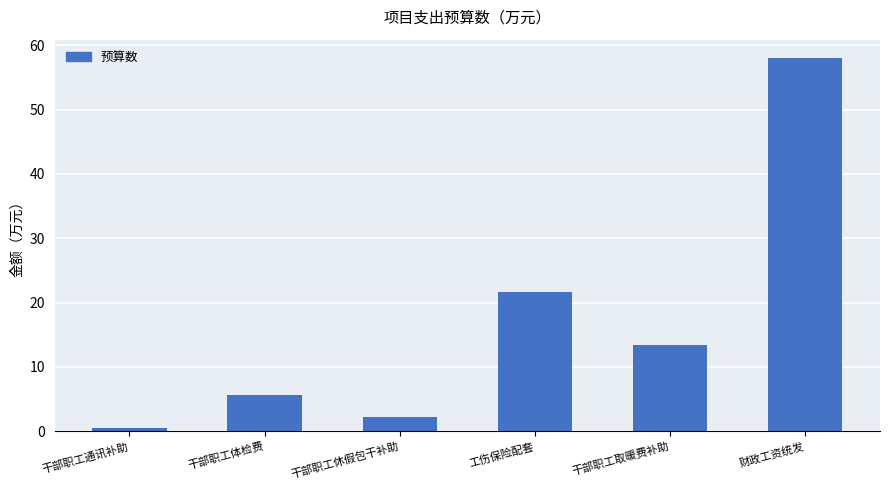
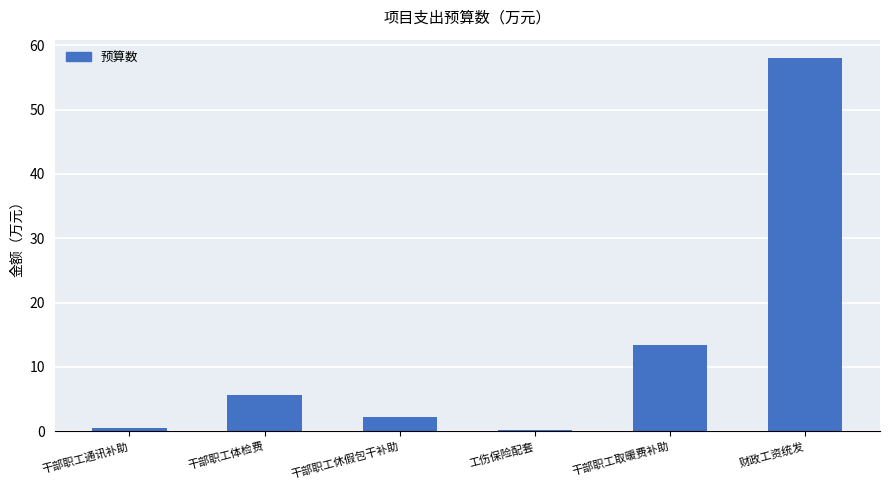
  {
    "干部职工通讯补助": 0,
    "干部职工体检费": 6,
    "干部职工休假包干补助": 2,
-   "工伤保险配套": 22,
+   "工伤保险配套": 0,
    "干部职工取暖费补助": 13,
    "财政工资统发": 58
  }
